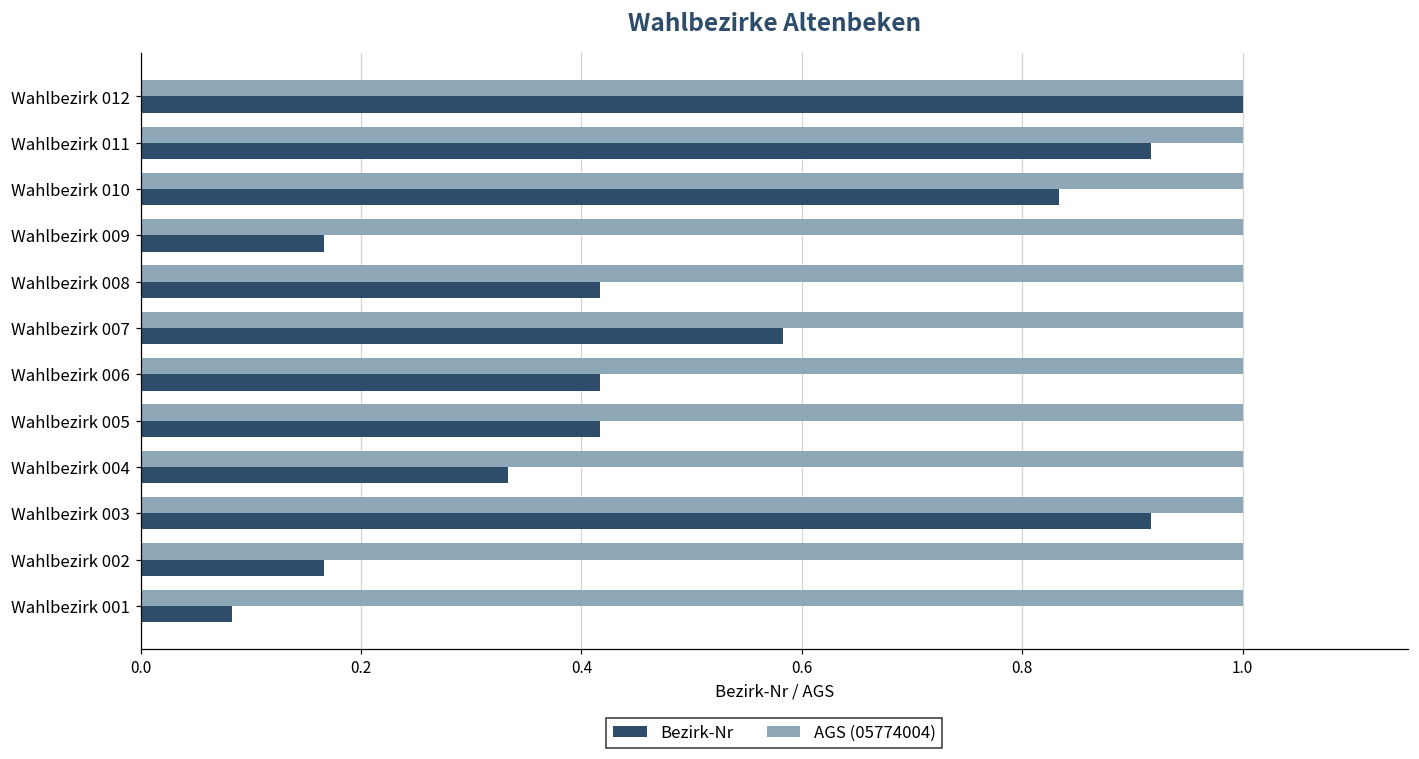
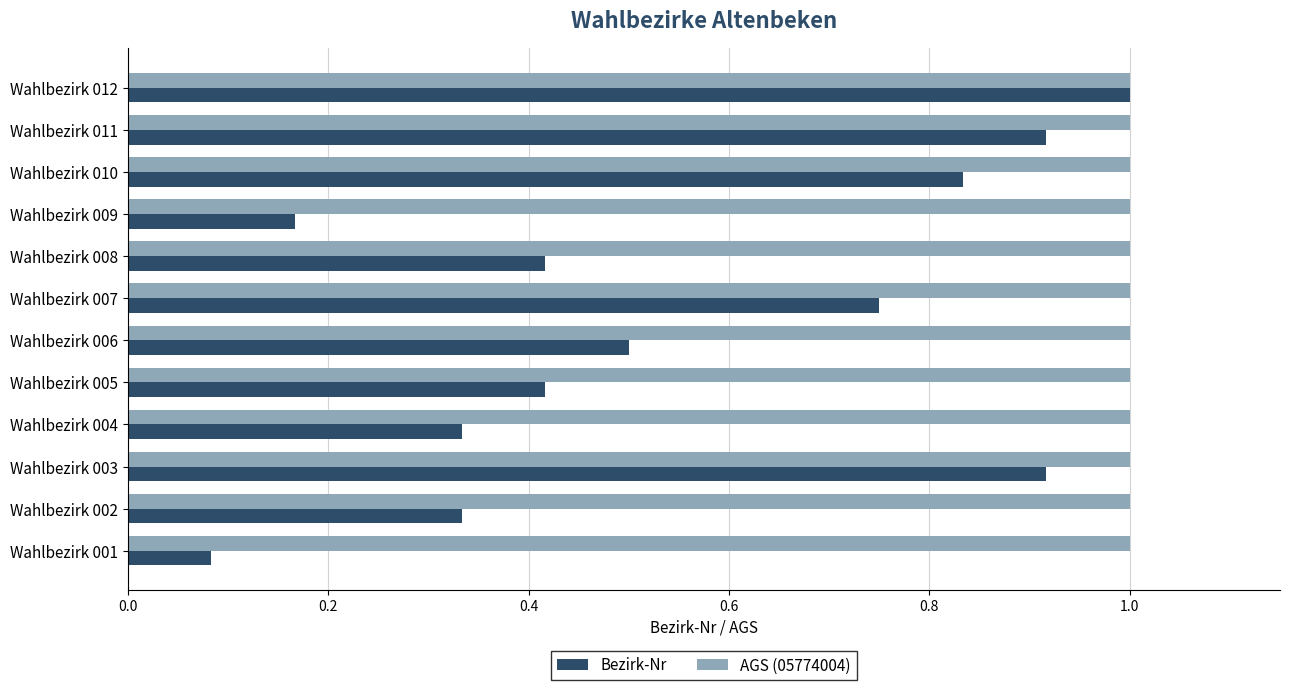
  {
    "Bezirk-Nr": {
      "Wahlbezirk 012": 1.000,
      "Wahlbezirk 011": 0.917,
      "Wahlbezirk 010": 0.833,
      "Wahlbezirk 009": 0.167,
      "Wahlbezirk 008": 0.417,
-     "Wahlbezirk 007": 0.583,
-     "Wahlbezirk 006": 0.417,
+     "Wahlbezirk 007": 0.750,
+     "Wahlbezirk 006": 0.500,
      "Wahlbezirk 005": 0.417,
      "Wahlbezirk 004": 0.333,
      "Wahlbezirk 003": 0.917,
-     "Wahlbezirk 002": 0.167,
+     "Wahlbezirk 002": 0.333,
      "Wahlbezirk 001": 0.083
    },
    "AGS (05774004)": {
      "Wahlbezirk 012": 1.000,
      "Wahlbezirk 011": 1.000,
      "Wahlbezirk 010": 1.000,
      "Wahlbezirk 009": 1.000,
      "Wahlbezirk 008": 1.000,
      "Wahlbezirk 007": 1.000,
      "Wahlbezirk 006": 1.000,
      "Wahlbezirk 005": 1.000,
      "Wahlbezirk 004": 1.000,
      "Wahlbezirk 003": 1.000,
      "Wahlbezirk 002": 1.000,
      "Wahlbezirk 001": 1.000
    }
  }
